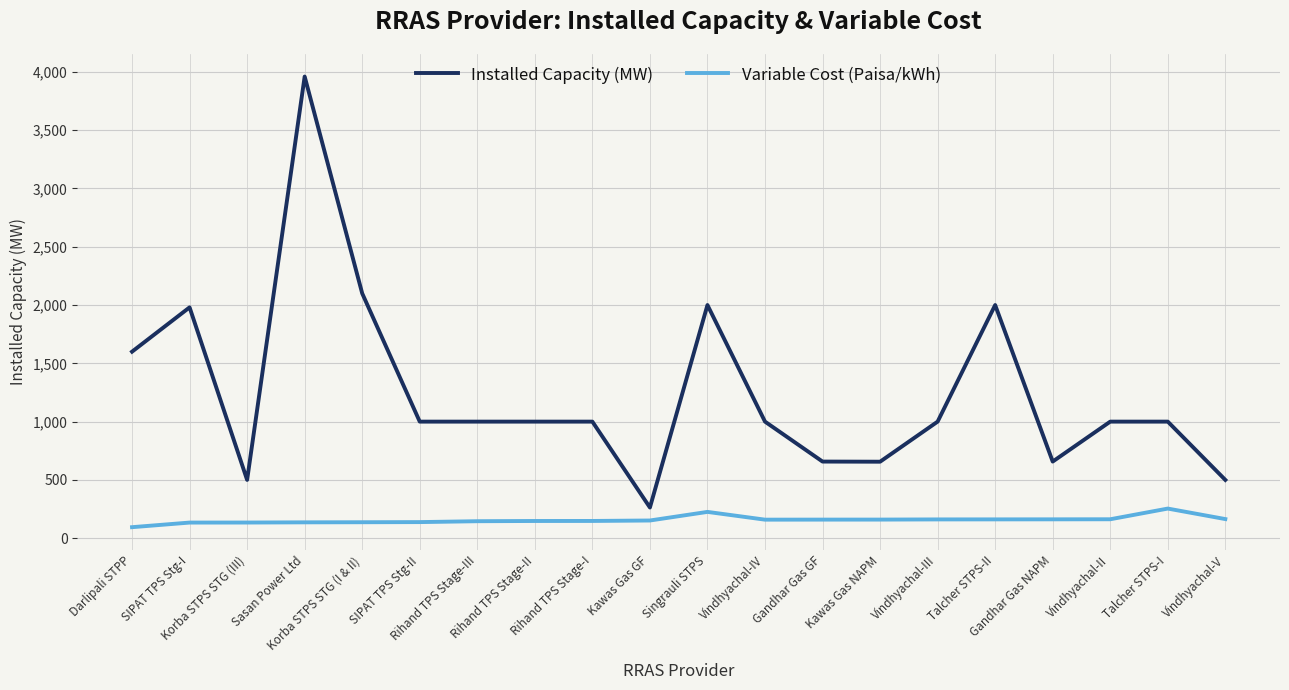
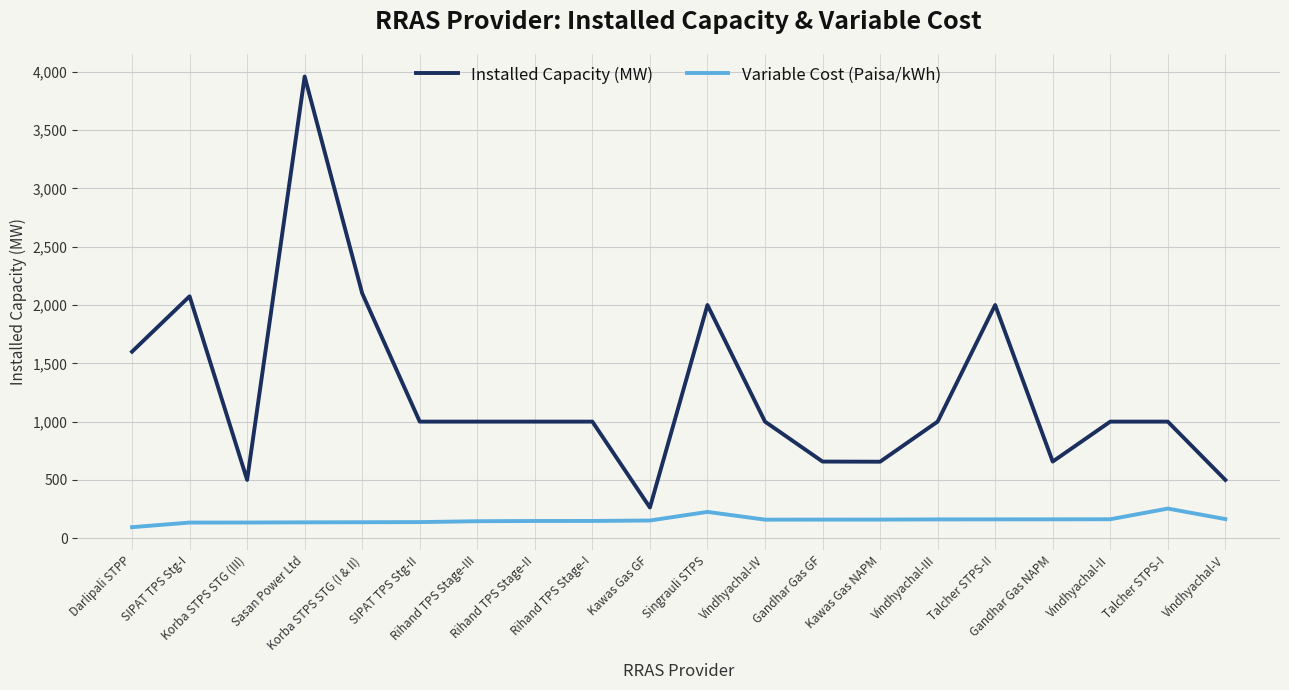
  {
    "Installed Capacity (MW)": {
      "Darlipali STPP": "1,600",
-     "SIPAT TPS Stg-I": "1,980",
+     "SIPAT TPS Stg-I": "2,080",
      "Korba STPS STG (III)": "500",
      "Sasan Power Ltd": "3,960",
      "Korba STPS STG (I & II)": "2,100",
      "SIPAT TPS Stg-II": "1,000",
      "Rihand TPS Stage-III": "1,000",
      "Rihand TPS Stage-II": "1,000",
      "Rihand TPS Stage-I": "1,000",
      "Kawas Gas GF": "260",
      "Singrauli STPS": "2,000",
      "Vindhyachal-IV": "1,000",
      "Gandhar Gas GF": "660",
      "Kawas Gas NAPM": "660",
      "Vindhyachal-III": "1,000",
      "Talcher STPS-II": "2,000",
      "Gandhar Gas NAPM": "660",
      "Vindhyachal-II": "1,000",
      "Talcher STPS-I": "1,000",
      "Vindhyachal-V": "500"
    },
    "Variable Cost (Paisa/kWh)": {
      "Darlipali STPP": "90",
      "SIPAT TPS Stg-I": "130",
      "Korba STPS STG (III)": "130",
      "Sasan Power Ltd": "140",
      "Korba STPS STG (I & II)": "140",
      "SIPAT TPS Stg-II": "140",
      "Rihand TPS Stage-III": "150",
      "Rihand TPS Stage-II": "150",
      "Rihand TPS Stage-I": "150",
      "Kawas Gas GF": "150",
      "Singrauli STPS": "230",
      "Vindhyachal-IV": "160",
      "Gandhar Gas GF": "160",
      "Kawas Gas NAPM": "160",
      "Vindhyachal-III": "160",
      "Talcher STPS-II": "160",
      "Gandhar Gas NAPM": "160",
      "Vindhyachal-II": "160",
      "Talcher STPS-I": "250",
      "Vindhyachal-V": "160"
    }
  }
